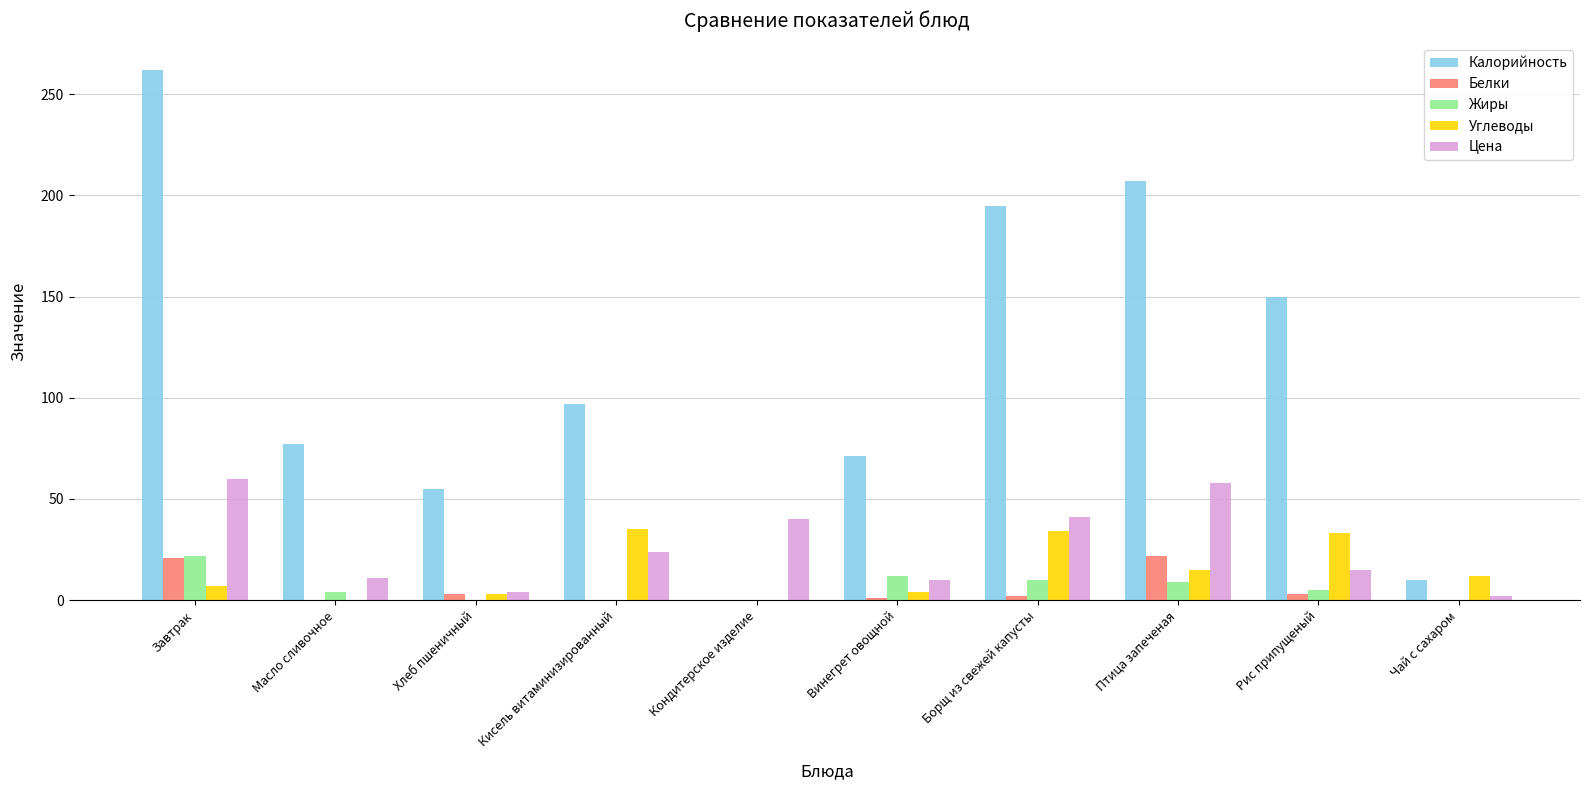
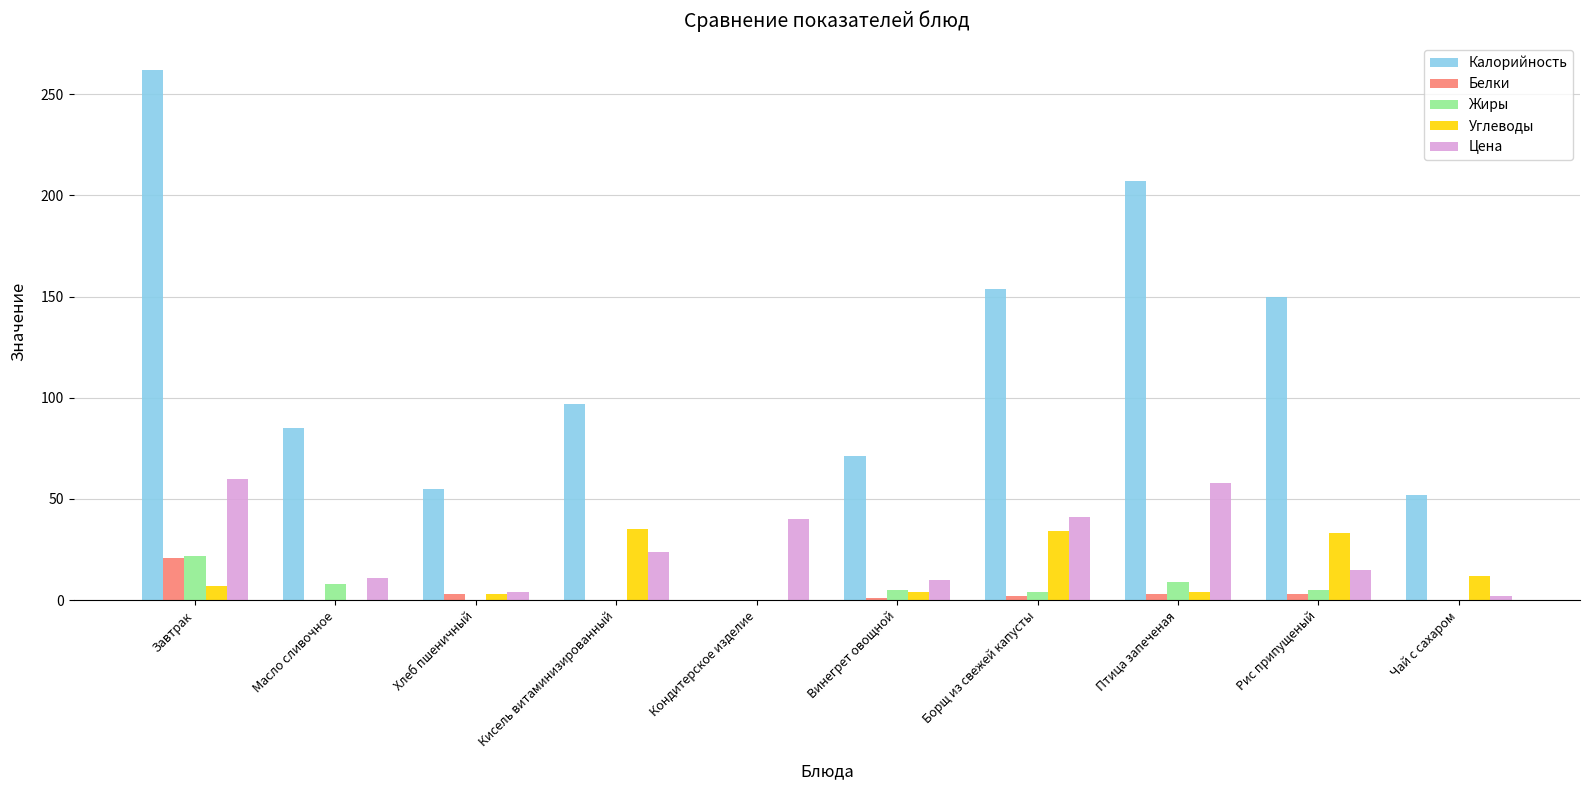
  {
    "Калорийность": {
      "Завтрак": 262,
-     "Масло сливочное": 77,
+     "Масло сливочное": 85,
      "Хлеб пшеничный": 55,
      "Кисель витаминизированный": 97,
      "Кондитерское изделие": 0,
      "Винегрет овощной": 71,
-     "Борщ из свежей капусты": 195,
+     "Борщ из свежей капусты": 154,
      "Птица запеченая": 207,
      "Рис припущеный": 150,
-     "Чай с сахаром": 10
+     "Чай с сахаром": 52
    },
    "Белки": {
      "Завтрак": 21,
      "Масло сливочное": 0,
      "Хлеб пшеничный": 3,
      "Кисель витаминизированный": 0,
      "Кондитерское изделие": 0,
      "Борщ из свежей капусты": 2,
-     "Птица запеченая": 22,
+     "Птица запеченая": 3,
      "Рис припущеный": 3,
      "Чай с сахаром": 0
    },
    "Жиры": {
      "Завтрак": 22,
-     "Масло сливочное": 4,
+     "Масло сливочное": 8,
      "Хлеб пшеничный": 0,
      "Кисель витаминизированный": 0,
      "Кондитерское изделие": 0,
-     "Винегрет овощной": 12,
-     "Борщ из свежей капусты": 10,
+     "Винегрет овощной": 5,
+     "Борщ из свежей капусты": 4,
      "Птица запеченая": 9,
      "Рис припущеный": 5,
      "Чай с сахаром": 0
    },
    "Углеводы": {
      "Завтрак": 7,
      "Масло сливочное": 0,
      "Хлеб пшеничный": 3,
      "Кисель витаминизированный": 35,
      "Кондитерское изделие": 0,
      "Винегрет овощной": 4,
      "Борщ из свежей капусты": 34,
-     "Птица запеченая": 15,
+     "Птица запеченая": 4,
      "Рис припущеный": 33,
      "Чай с сахаром": 12
    },
    "Цена": {
      "Завтрак": 60,
      "Масло сливочное": 11,
      "Хлеб пшеничный": 4,
      "Кисель витаминизированный": 24,
      "Кондитерское изделие": 40,
      "Винегрет овощной": 10,
      "Борщ из свежей капусты": 41,
      "Птица запеченая": 58,
      "Рис припущеный": 15,
      "Чай с сахаром": 2
    }
  }
